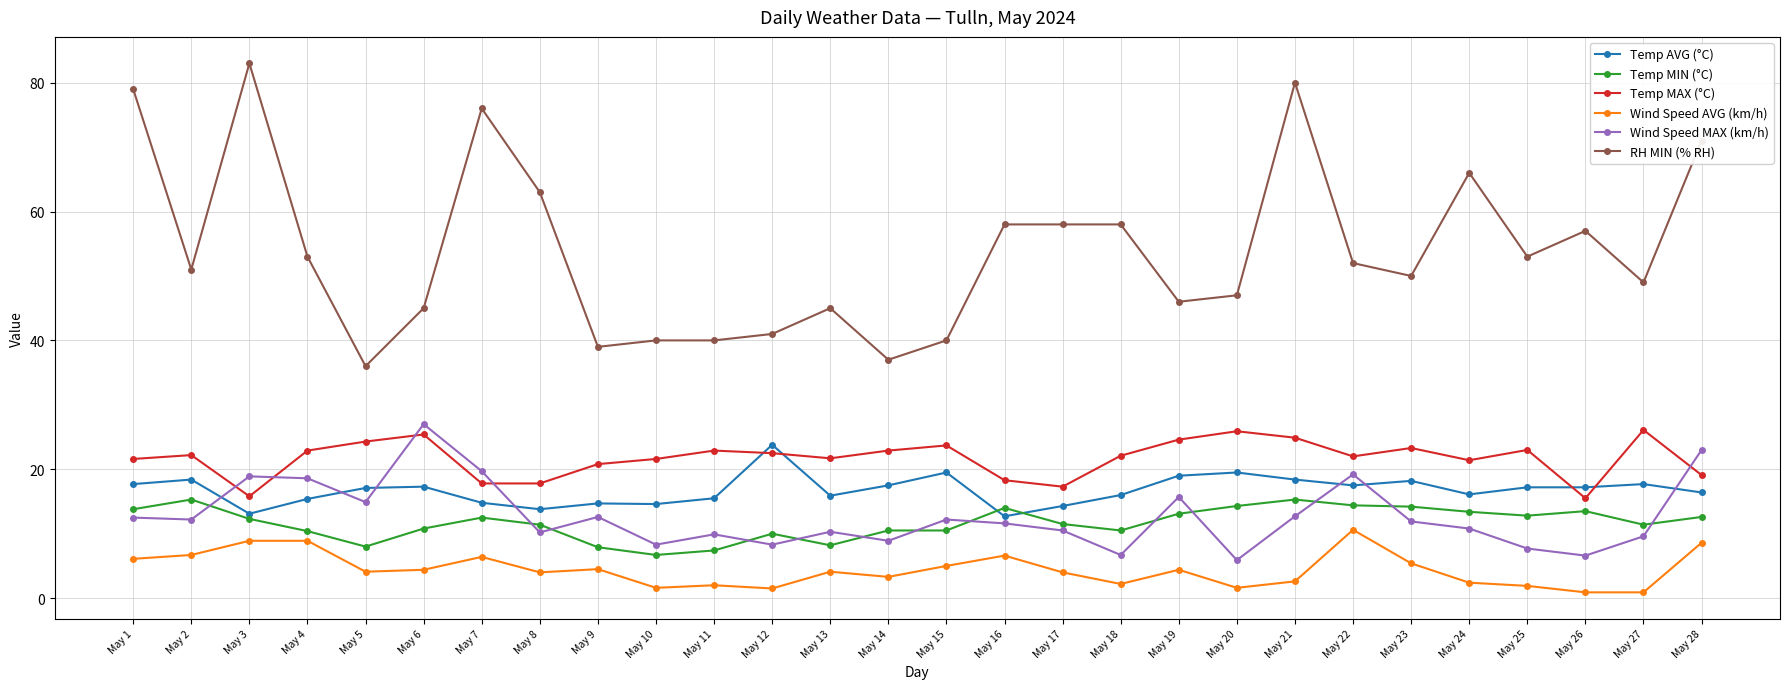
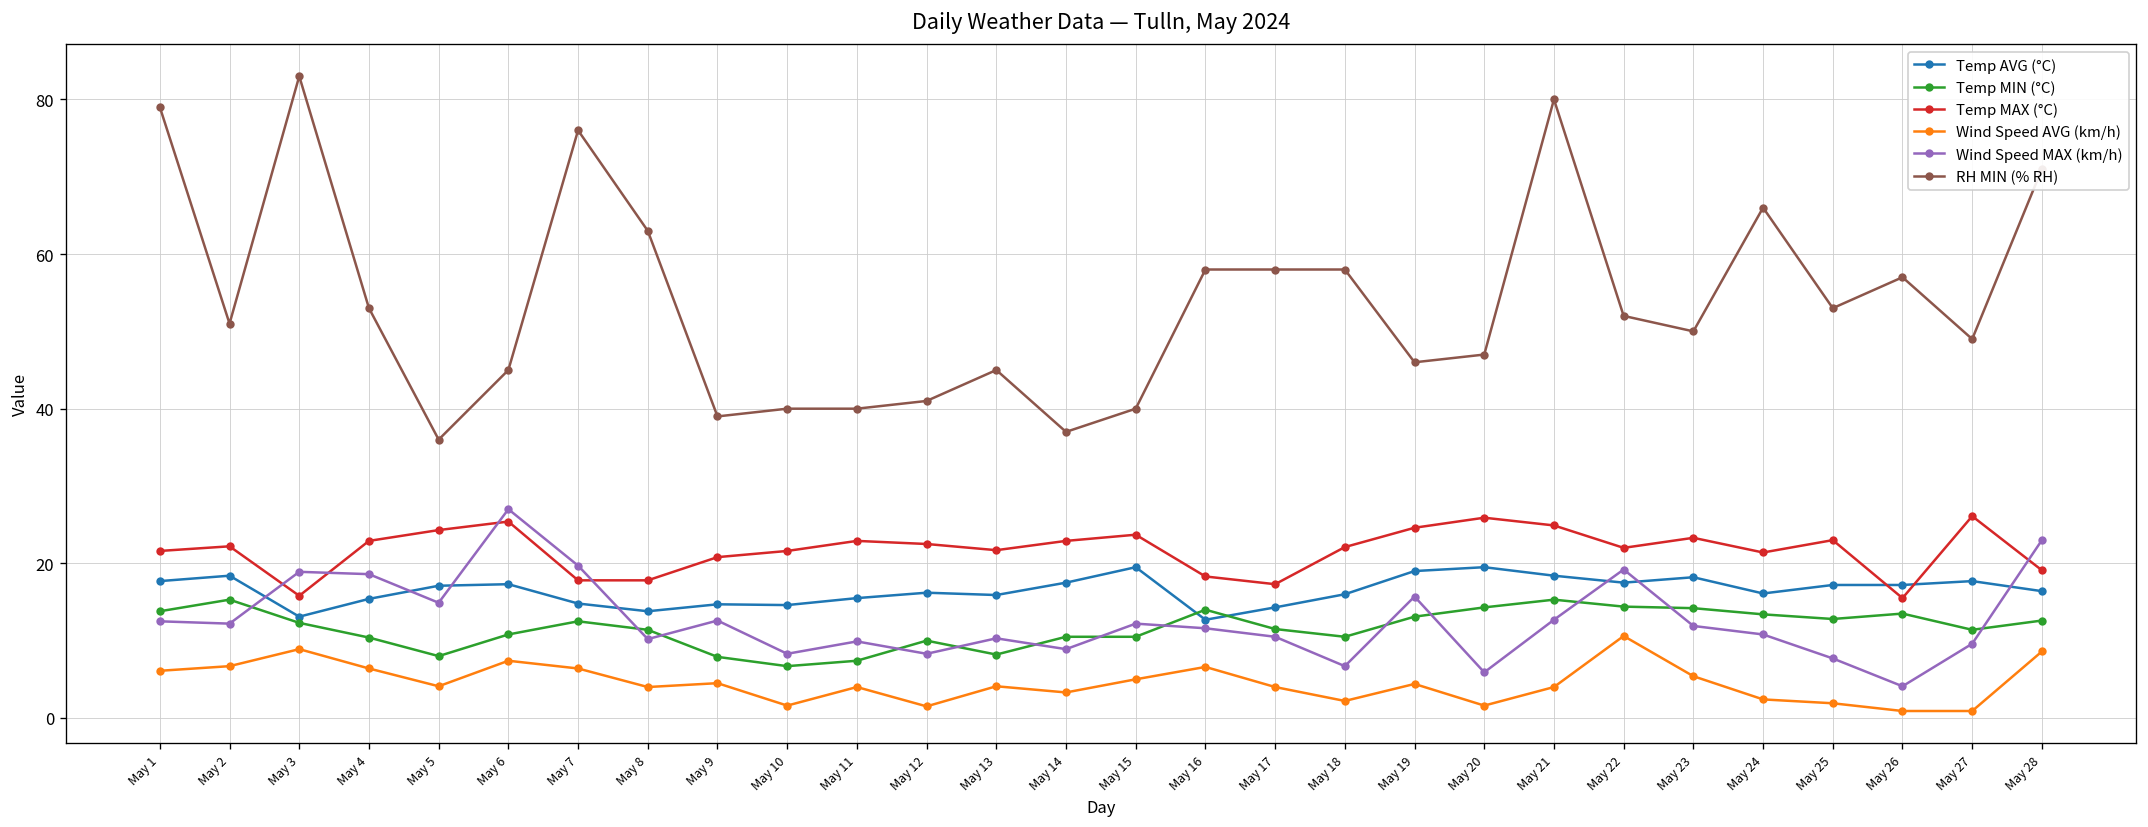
  {
    "Temp AVG (°C)": {
      "May 1": 18,
      "May 2": 18,
      "May 3": 13,
      "May 4": 15,
      "May 5": 17,
      "May 6": 17,
      "May 7": 15,
      "May 8": 14,
      "May 9": 15,
      "May 10": 15,
      "May 11": 16,
-     "May 12": 24,
+     "May 12": 16,
      "May 13": 16,
      "May 14": 18,
      "May 15": 20,
      "May 16": 13,
      "May 17": 14,
      "May 18": 16,
      "May 19": 19,
      "May 20": 20,
      "May 21": 18,
      "May 22": 18,
      "May 23": 18,
      "May 24": 16,
      "May 25": 17,
      "May 26": 17,
      "May 27": 18,
      "May 28": 16
    },
    "Temp MIN (°C)": {
      "May 1": 14,
      "May 2": 15,
      "May 3": 12,
      "May 4": 10,
      "May 5": 8,
      "May 6": 11,
      "May 7": 13,
      "May 8": 11,
      "May 9": 8,
      "May 10": 7,
      "May 11": 7,
      "May 12": 10,
      "May 13": 8,
      "May 14": 11,
      "May 15": 11,
      "May 16": 14,
      "May 17": 12,
      "May 18": 11,
      "May 19": 13,
      "May 20": 14,
      "May 21": 15,
      "May 22": 14,
      "May 23": 14,
      "May 24": 13,
      "May 25": 13,
      "May 26": 14,
      "May 27": 11,
      "May 28": 13
    },
    "Temp MAX (°C)": {
      "May 1": 22,
      "May 2": 22,
      "May 3": 16,
      "May 4": 23,
      "May 5": 24,
      "May 6": 25,
      "May 7": 18,
      "May 8": 18,
      "May 9": 21,
      "May 10": 22,
      "May 11": 23,
      "May 12": 23,
      "May 13": 22,
      "May 14": 23,
      "May 15": 24,
      "May 16": 18,
      "May 17": 17,
      "May 18": 22,
      "May 19": 25,
      "May 20": 26,
      "May 21": 25,
      "May 22": 22,
      "May 23": 23,
      "May 24": 21,
      "May 25": 23,
      "May 26": 16,
      "May 27": 26,
      "May 28": 19
    },
    "Wind Speed AVG (km/h)": {
      "May 1": 6,
      "May 2": 7,
      "May 3": 9,
-     "May 4": 9,
+     "May 4": 6,
      "May 5": 4,
-     "May 6": 4,
+     "May 6": 7,
      "May 7": 6,
      "May 8": 4,
      "May 9": 5,
      "May 10": 2,
-     "May 11": 2,
+     "May 11": 4,
      "May 12": 2,
      "May 13": 4,
      "May 14": 3,
      "May 15": 5,
      "May 16": 7,
      "May 17": 4,
      "May 18": 2,
      "May 19": 4,
      "May 20": 2,
-     "May 21": 3,
+     "May 21": 4,
      "May 22": 11,
      "May 23": 5,
      "May 24": 2,
      "May 25": 2,
      "May 26": 1,
      "May 27": 1,
      "May 28": 9
    },
    "Wind Speed MAX (km/h)": {
      "May 1": 13,
      "May 2": 12,
      "May 3": 19,
      "May 4": 19,
      "May 5": 15,
      "May 6": 27,
      "May 7": 20,
      "May 8": 10,
      "May 9": 13,
      "May 10": 8,
      "May 11": 10,
      "May 12": 8,
      "May 13": 10,
      "May 14": 9,
      "May 15": 12,
      "May 16": 12,
      "May 17": 11,
      "May 18": 7,
      "May 19": 16,
      "May 20": 6,
      "May 21": 13,
      "May 22": 19,
      "May 23": 12,
      "May 24": 11,
      "May 25": 8,
-     "May 26": 7,
+     "May 26": 4,
      "May 27": 10,
      "May 28": 23
    },
    "RH MIN (% RH)": {
      "May 1": 79,
      "May 2": 51,
      "May 3": 83,
      "May 4": 53,
      "May 5": 36,
      "May 6": 45,
      "May 7": 76,
      "May 8": 63,
      "May 9": 39,
      "May 10": 40,
      "May 11": 40,
      "May 12": 41,
      "May 13": 45,
      "May 14": 37,
      "May 15": 40,
      "May 16": 58,
      "May 17": 58,
      "May 18": 58,
      "May 19": 46,
      "May 20": 47,
      "May 21": 80,
      "May 22": 52,
      "May 23": 50,
      "May 24": 66,
      "May 25": 53,
      "May 26": 57,
      "May 27": 49
    }
  }
